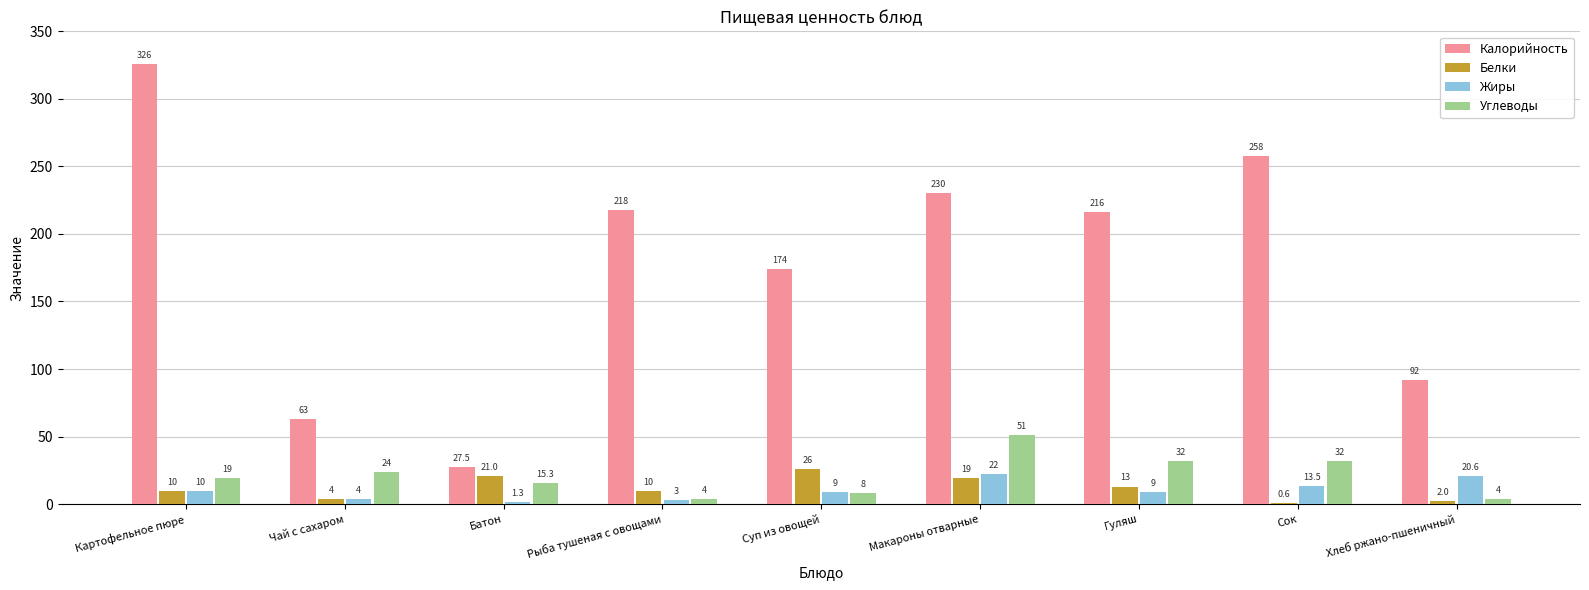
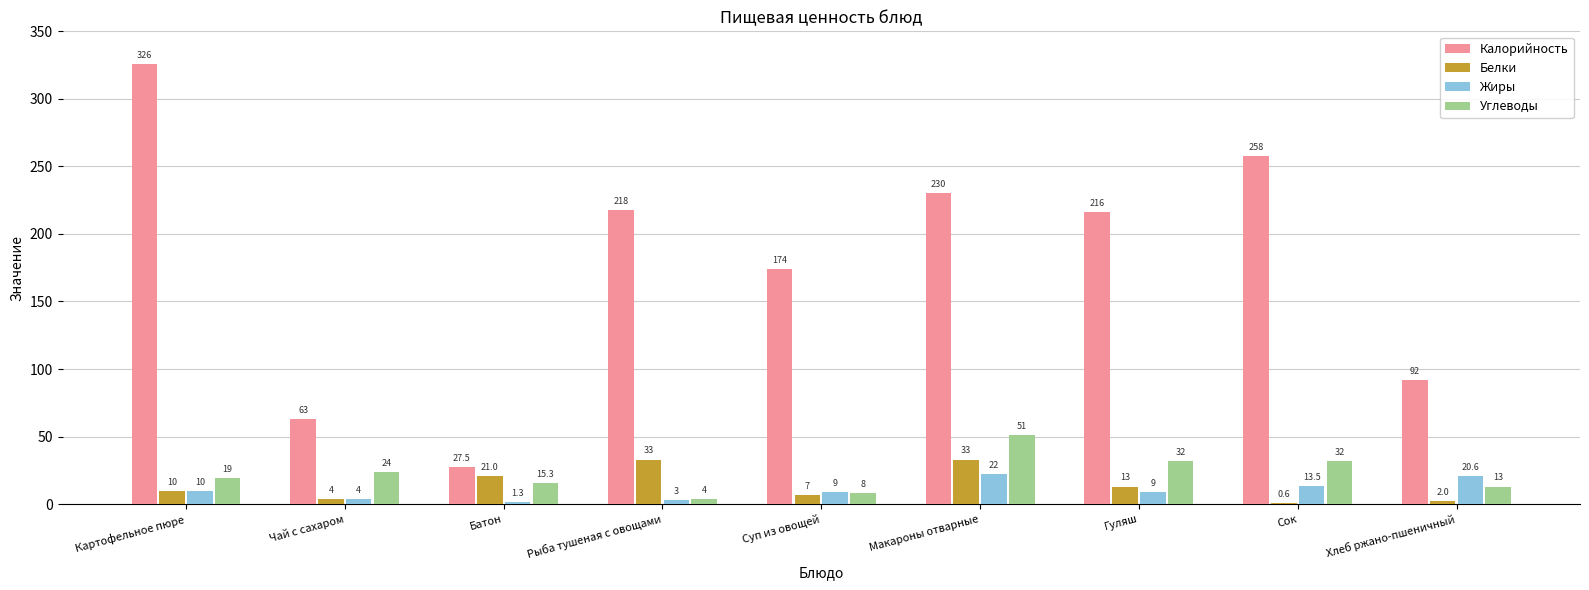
  {
    "Калорийность": {
      "Картофельное пюре": 326,
      "Чай с сахаром": 63,
      "Батон": 27.5,
      "Рыба тушеная с овощами": 218,
      "Суп из овощей": 174,
      "Макароны отварные": 230,
      "Гуляш": 216,
      "Сок": 258,
      "Хлеб ржано-пшеничный": 92
    },
    "Белки": {
      "Картофельное пюре": 10,
      "Чай с сахаром": 4,
      "Батон": 21.0,
-     "Рыба тушеная с овощами": 10,
-     "Суп из овощей": 26,
-     "Макароны отварные": 19,
+     "Рыба тушеная с овощами": 33,
+     "Суп из овощей": 7,
+     "Макароны отварные": 33,
      "Гуляш": 13,
      "Сок": 0.6,
      "Хлеб ржано-пшеничный": 2.0
    },
    "Жиры": {
      "Картофельное пюре": 10,
      "Чай с сахаром": 4,
      "Батон": 1.3,
      "Рыба тушеная с овощами": 3,
      "Суп из овощей": 9,
      "Макароны отварные": 22,
      "Гуляш": 9,
      "Сок": 13.5,
      "Хлеб ржано-пшеничный": 20.6
    },
    "Углеводы": {
      "Картофельное пюре": 19,
      "Чай с сахаром": 24,
      "Батон": 15.3,
      "Рыба тушеная с овощами": 4,
      "Суп из овощей": 8,
      "Макароны отварные": 51,
      "Гуляш": 32,
      "Сок": 32,
-     "Хлеб ржано-пшеничный": 4
+     "Хлеб ржано-пшеничный": 13
    }
  }
